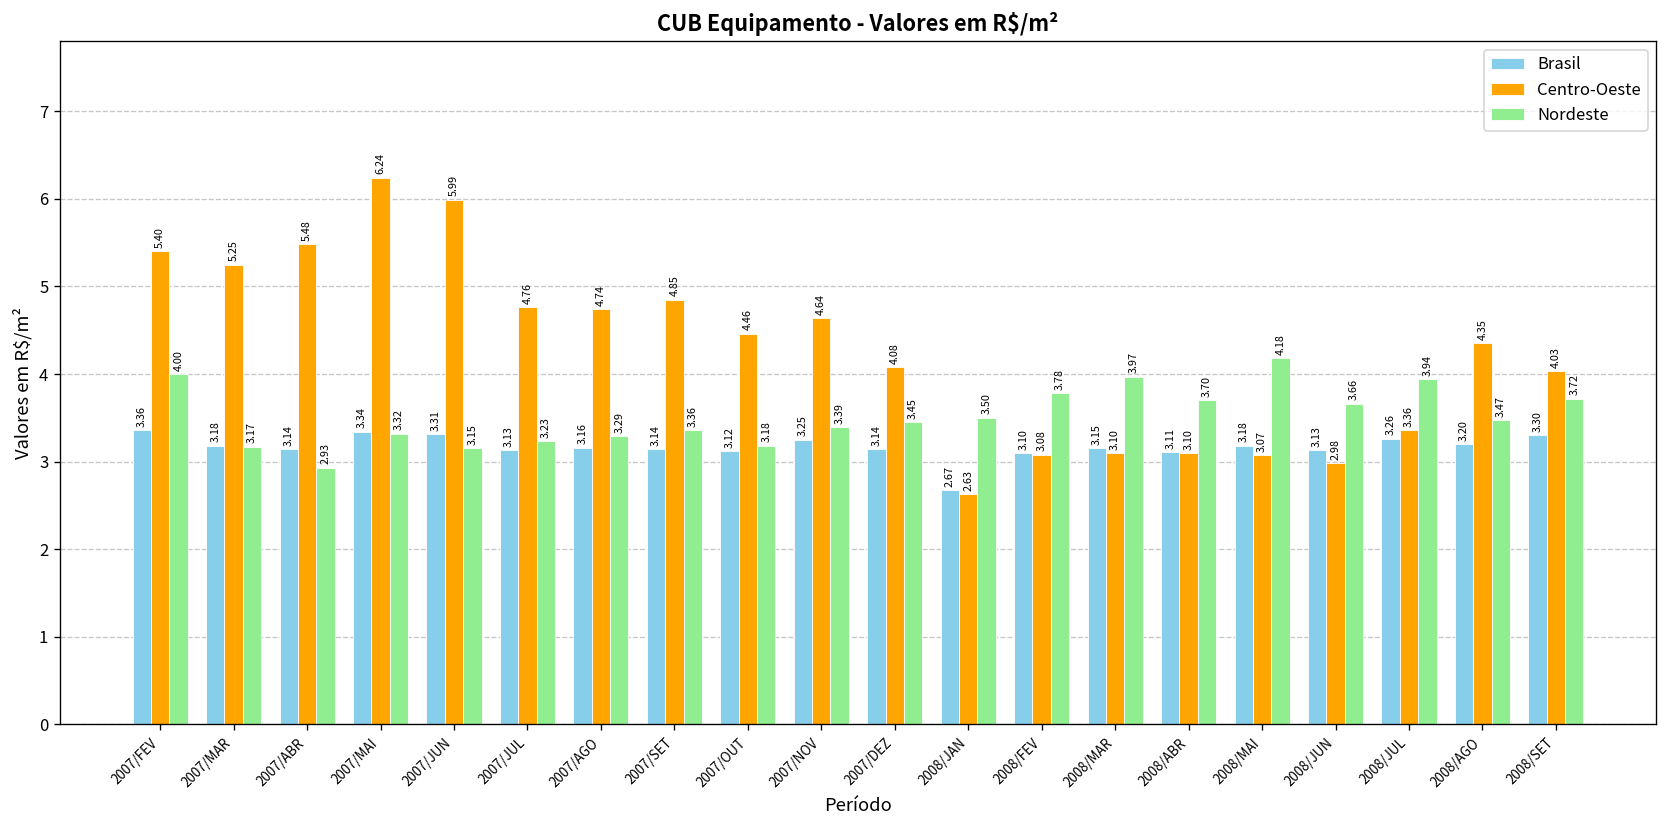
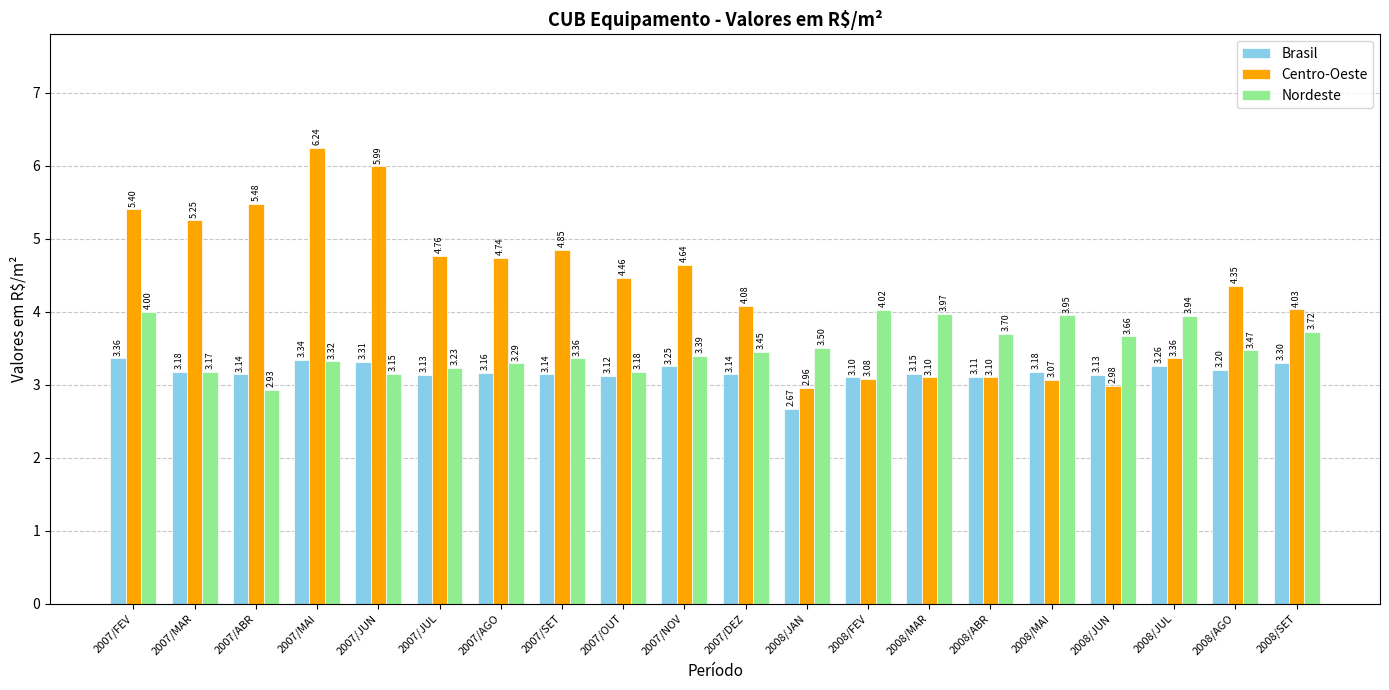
  {
    "Brasil": {
      "2007/FEV": 3.36,
      "2007/MAR": 3.18,
      "2007/ABR": 3.14,
      "2007/MAI": 3.34,
      "2007/JUN": 3.31,
      "2007/JUL": 3.13,
      "2007/AGO": 3.16,
      "2007/SET": 3.14,
      "2007/OUT": 3.12,
      "2007/NOV": 3.25,
      "2007/DEZ": 3.14,
      "2008/JAN": 2.67,
      "2008/FEV": 3.10,
      "2008/MAR": 3.15,
      "2008/ABR": 3.11,
      "2008/MAI": 3.18,
      "2008/JUN": 3.13,
      "2008/JUL": 3.26,
      "2008/AGO": 3.20,
      "2008/SET": 3.30
    },
    "Centro-Oeste": {
      "2007/FEV": 5.40,
      "2007/MAR": 5.25,
      "2007/ABR": 5.48,
      "2007/MAI": 6.24,
      "2007/JUN": 5.99,
      "2007/JUL": 4.76,
      "2007/AGO": 4.74,
      "2007/SET": 4.85,
      "2007/OUT": 4.46,
      "2007/NOV": 4.64,
      "2007/DEZ": 4.08,
-     "2008/JAN": 2.63,
+     "2008/JAN": 2.96,
      "2008/FEV": 3.08,
      "2008/MAR": 3.10,
      "2008/ABR": 3.10,
      "2008/MAI": 3.07,
      "2008/JUN": 2.98,
      "2008/JUL": 3.36,
      "2008/AGO": 4.35,
      "2008/SET": 4.03
    },
    "Nordeste": {
      "2007/FEV": 4.00,
      "2007/MAR": 3.17,
      "2007/ABR": 2.93,
      "2007/MAI": 3.32,
      "2007/JUN": 3.15,
      "2007/JUL": 3.23,
      "2007/AGO": 3.29,
      "2007/SET": 3.36,
      "2007/OUT": 3.18,
      "2007/NOV": 3.39,
      "2007/DEZ": 3.45,
      "2008/JAN": 3.50,
-     "2008/FEV": 3.78,
+     "2008/FEV": 4.02,
      "2008/MAR": 3.97,
      "2008/ABR": 3.70,
-     "2008/MAI": 4.18,
+     "2008/MAI": 3.95,
      "2008/JUN": 3.66,
      "2008/JUL": 3.94,
      "2008/AGO": 3.47,
      "2008/SET": 3.72
    }
  }
